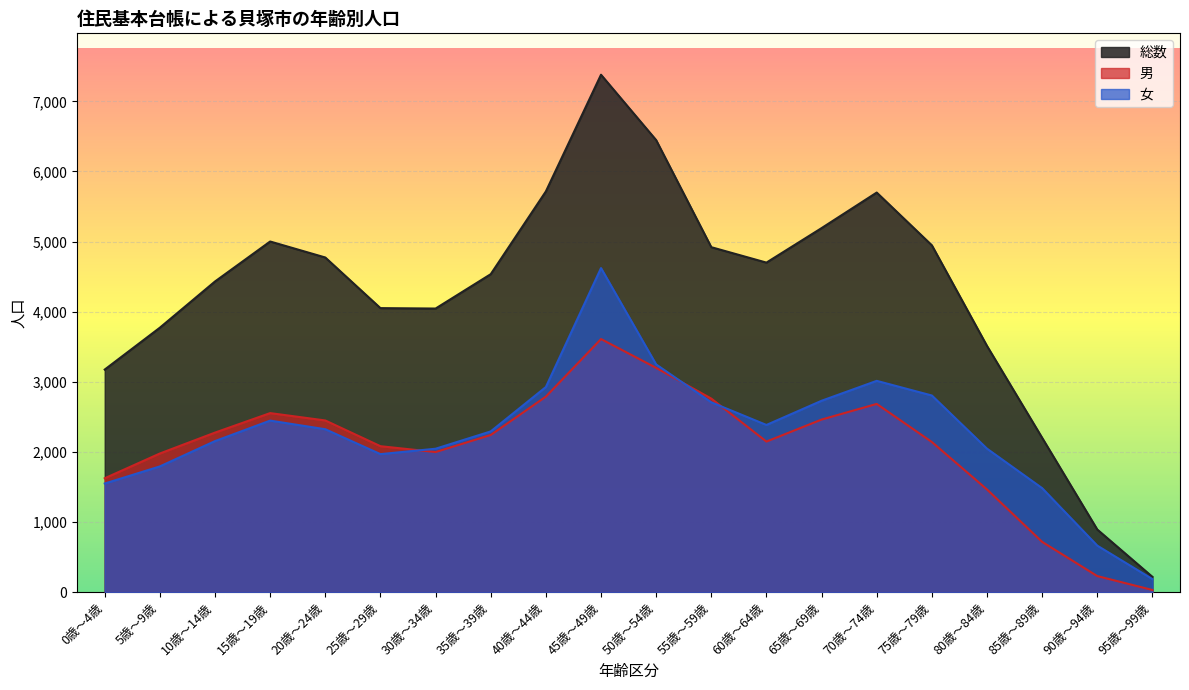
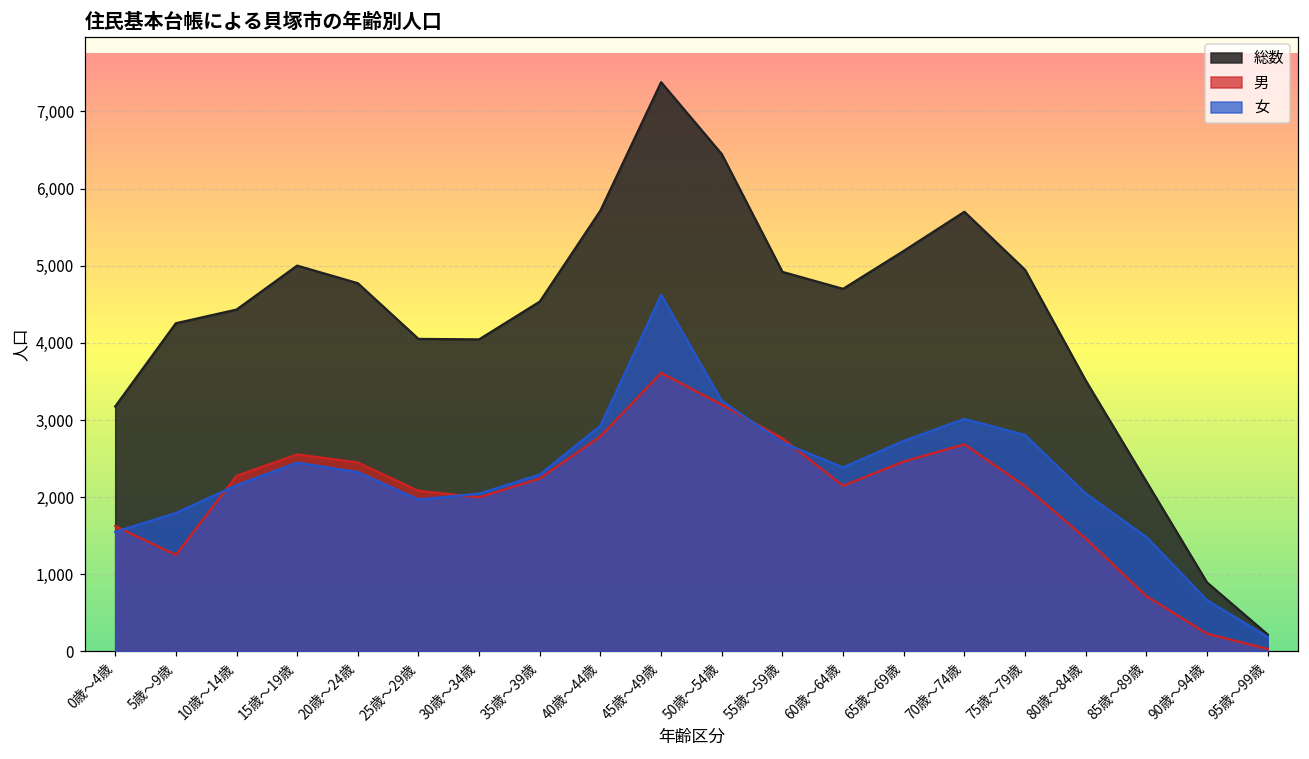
  {
    "総数": {
      "0歳～4歳": "3,200",
-     "5歳～9歳": "3,800",
+     "5歳～9歳": "4,300",
      "10歳～14歳": "4,400",
      "15歳～19歳": "5,000",
      "20歳～24歳": "4,800",
      "25歳～29歳": "4,100",
      "30歳～34歳": "4,000",
      "35歳～39歳": "4,500",
      "40歳～44歳": "5,700",
      "45歳～49歳": "7,400",
      "50歳～54歳": "6,400",
      "55歳～59歳": "4,900",
      "60歳～64歳": "4,700",
      "65歳～69歳": "5,200",
      "70歳～74歳": "5,700",
      "75歳～79歳": "4,900",
      "80歳～84歳": "3,500",
      "85歳～89歳": "2,200",
      "90歳～94歳": "900"
    },
    "男": {
      "0歳～4歳": "1,600",
-     "5歳～9歳": "2,000",
+     "5歳～9歳": "1,300",
      "10歳～14歳": "2,300",
      "15歳～19歳": "2,600",
      "20歳～24歳": "2,400",
      "25歳～29歳": "2,100",
      "30歳～34歳": "2,000",
      "35歳～39歳": "2,200",
      "40歳～44歳": "2,800",
      "45歳～49歳": "3,600",
      "50歳～54歳": "3,200",
      "55歳～59歳": "2,800",
      "60歳～64歳": "2,100",
      "65歳～69歳": "2,500",
      "70歳～74歳": "2,700",
      "75歳～79歳": "2,100",
      "80歳～84歳": "1,500",
      "85歳～89歳": "700",
      "90歳～94歳": "200",
      "95歳～99歳": "0"
    },
    "女": {
      "0歳～4歳": "1,600",
      "5歳～9歳": "1,800",
      "10歳～14歳": "2,200",
      "15歳～19歳": "2,400",
      "20歳～24歳": "2,300",
      "25歳～29歳": "2,000",
      "30歳～34歳": "2,000",
      "35歳～39歳": "2,300",
      "40歳～44歳": "2,900",
      "45歳～49歳": "4,600",
      "50歳～54歳": "3,200",
      "55歳～59歳": "2,700",
      "60歳～64歳": "2,400",
      "65歳～69歳": "2,700",
      "70歳～74歳": "3,000",
      "75歳～79歳": "2,800",
      "80歳～84歳": "2,000",
      "85歳～89歳": "1,500",
      "90歳～94歳": "700"
    }
  }
